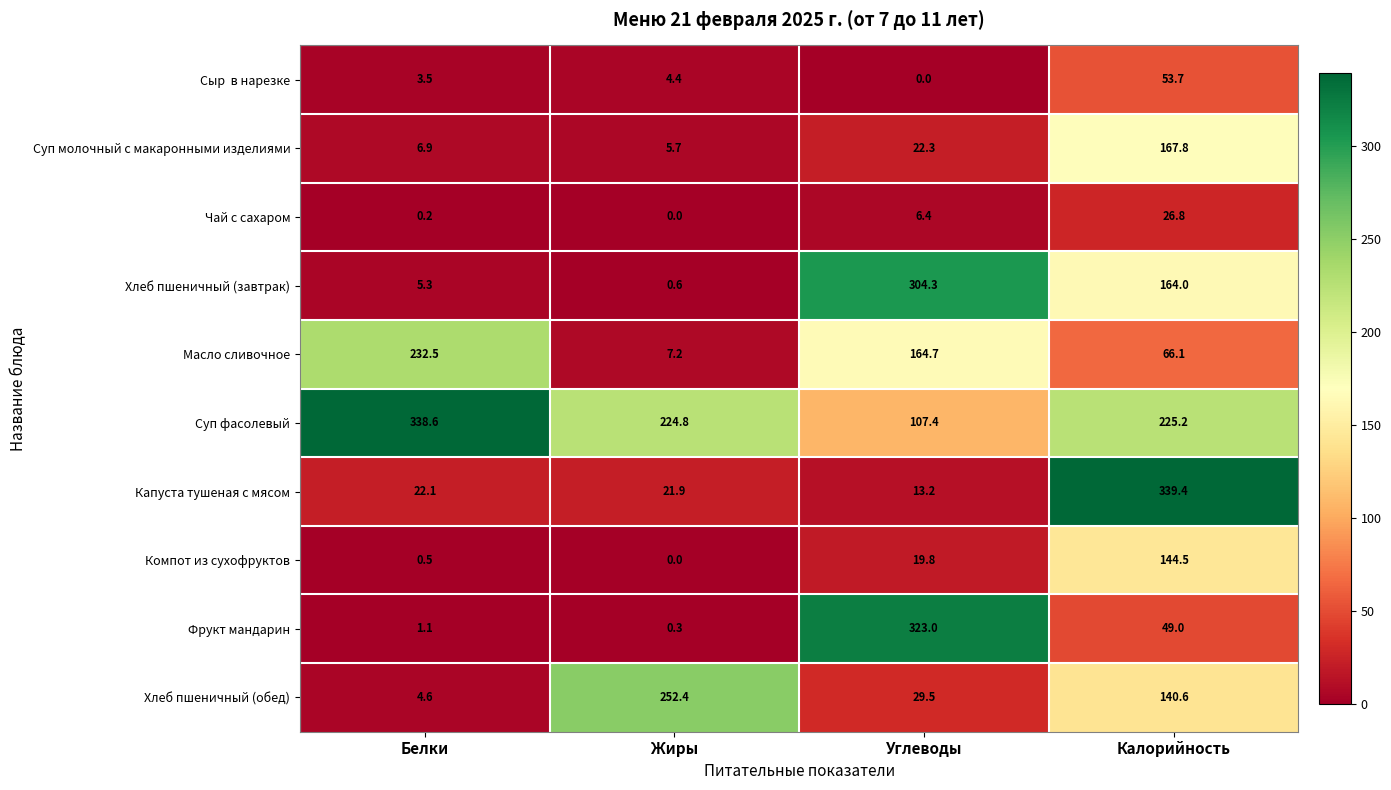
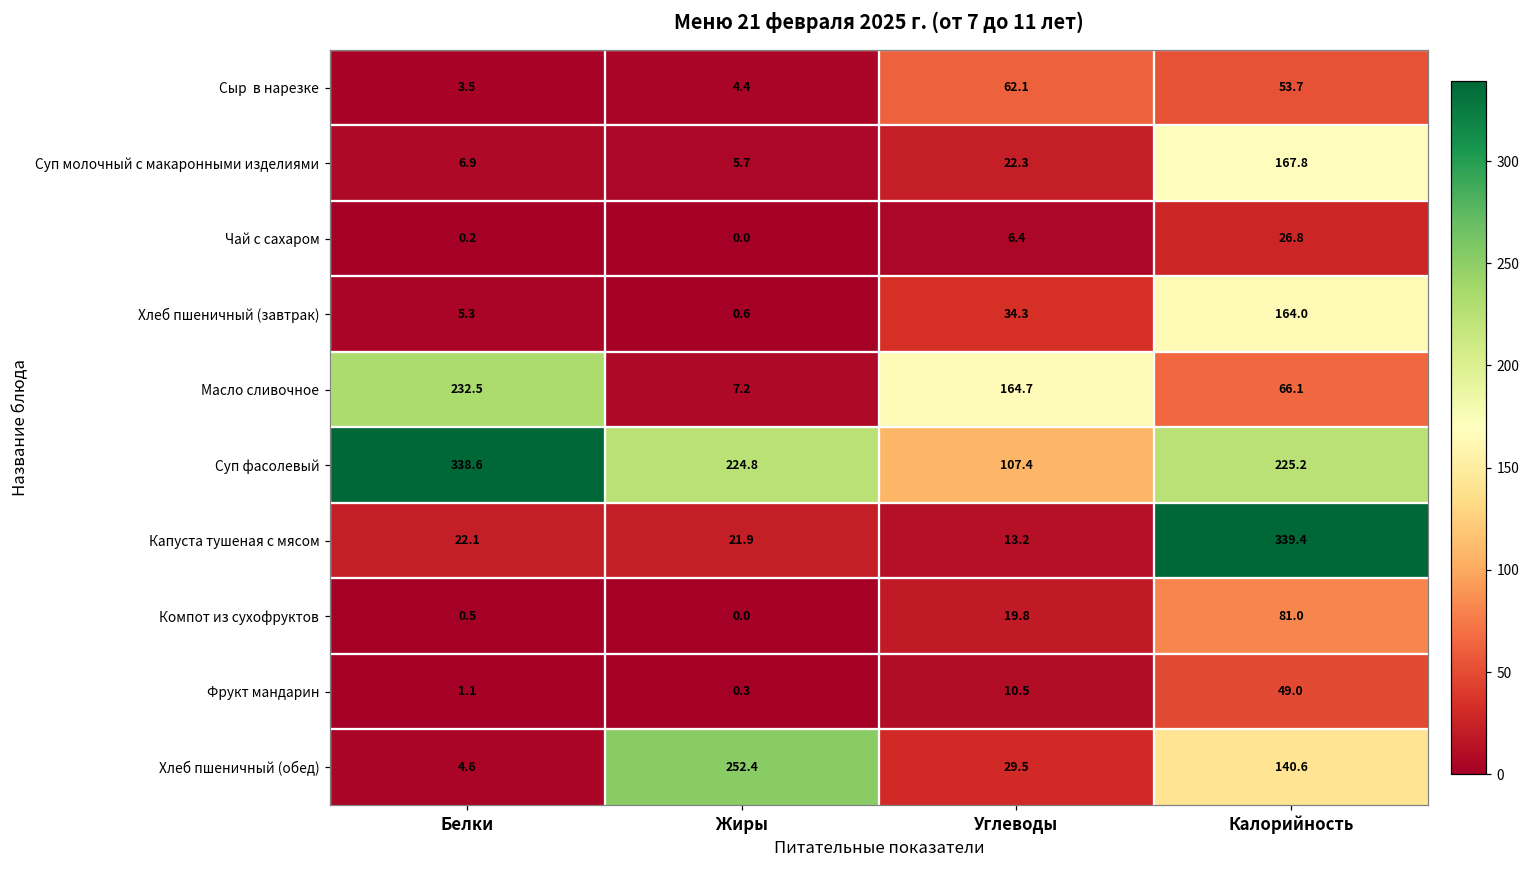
  {
    "Сыр в нарезке": {
      "Белки": 3.5,
      "Жиры": 4.4,
-     "Углеводы": 0.0,
+     "Углеводы": 62.1,
      "Калорийность": 53.7
    },
    "Суп молочный с макаронными изделиями": {
      "Белки": 6.9,
      "Жиры": 5.7,
      "Углеводы": 22.3,
      "Калорийность": 167.8
    },
    "Чай с сахаром": {
      "Белки": 0.2,
      "Жиры": 0.0,
      "Углеводы": 6.4,
      "Калорийность": 26.8
    },
    "Хлеб пшеничный (завтрак)": {
      "Белки": 5.3,
      "Жиры": 0.6,
-     "Углеводы": 304.3,
+     "Углеводы": 34.3,
      "Калорийность": 164.0
    },
    "Масло сливочное": {
      "Белки": 232.5,
      "Жиры": 7.2,
      "Углеводы": 164.7,
      "Калорийность": 66.1
    },
    "Суп фасолевый": {
      "Белки": 338.6,
      "Жиры": 224.8,
      "Углеводы": 107.4,
      "Калорийность": 225.2
    },
    "Капуста тушеная с мясом": {
      "Белки": 22.1,
      "Жиры": 21.9,
      "Углеводы": 13.2,
      "Калорийность": 339.4
    },
    "Компот из сухофруктов": {
      "Белки": 0.5,
      "Жиры": 0.0,
      "Углеводы": 19.8,
-     "Калорийность": 144.5
+     "Калорийность": 81.0
    },
    "Фрукт мандарин": {
      "Белки": 1.1,
      "Жиры": 0.3,
-     "Углеводы": 323.0,
+     "Углеводы": 10.5,
      "Калорийность": 49.0
    },
    "Хлеб пшеничный (обед)": {
      "Белки": 4.6,
      "Жиры": 252.4,
      "Углеводы": 29.5,
      "Калорийность": 140.6
    }
  }
